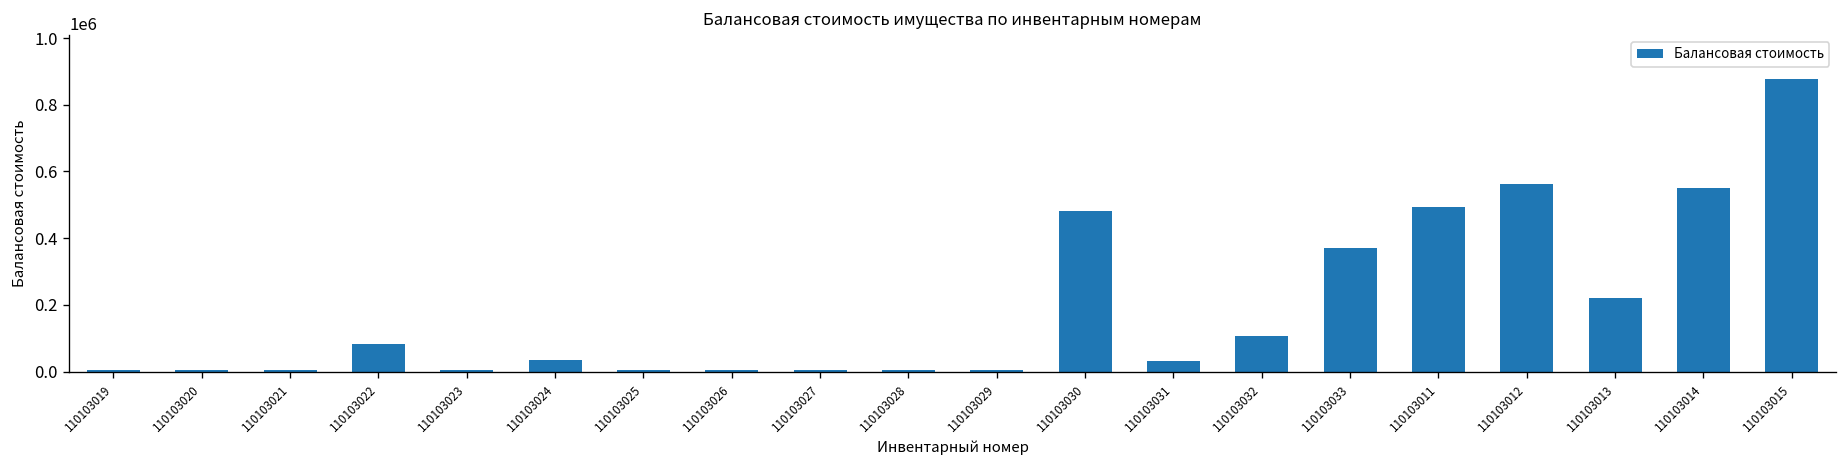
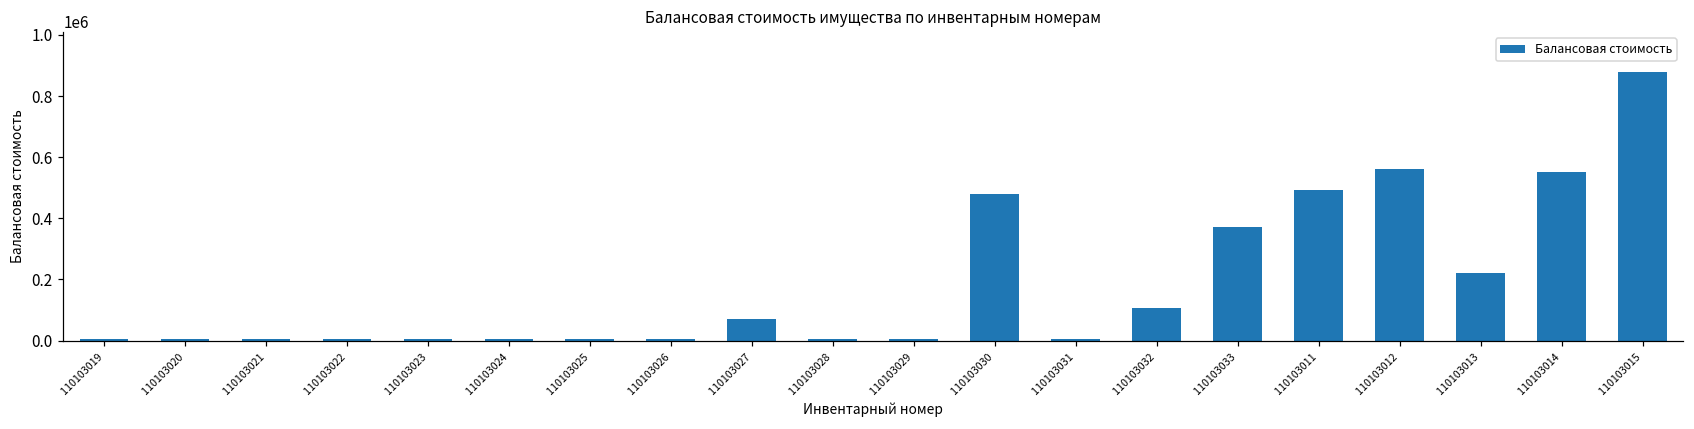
  {
-   "110103022": 80000,
-   "110103024": 30000,
-   "110103027": 0,
+   "110103022": 0,
+   "110103024": 0,
+   "110103027": 70000,
    "110103030": 480000,
-   "110103031": 30000,
+   "110103031": 0,
    "110103032": 110000,
    "110103033": 370000,
    "110103011": 490000,
    "110103012": 560000,
    "110103013": 220000,
    "110103014": 550000,
    "110103015": 880000
  }
